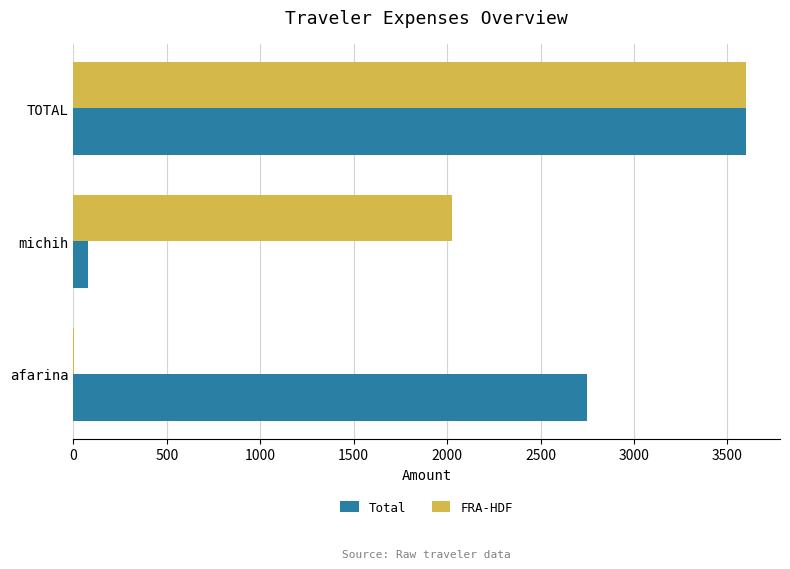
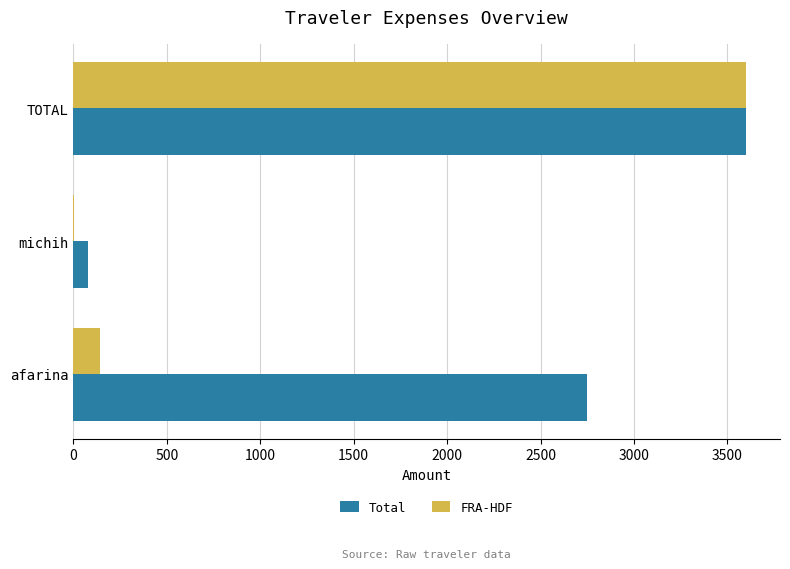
  {
    "Total": {
      "TOTAL": 3600,
      "michih": 80,
      "afarina": 2750
    },
    "FRA-HDF": {
      "TOTAL": 3600,
-     "michih": 2030,
-     "afarina": 0
+     "michih": 0,
+     "afarina": 140
    }
  }
